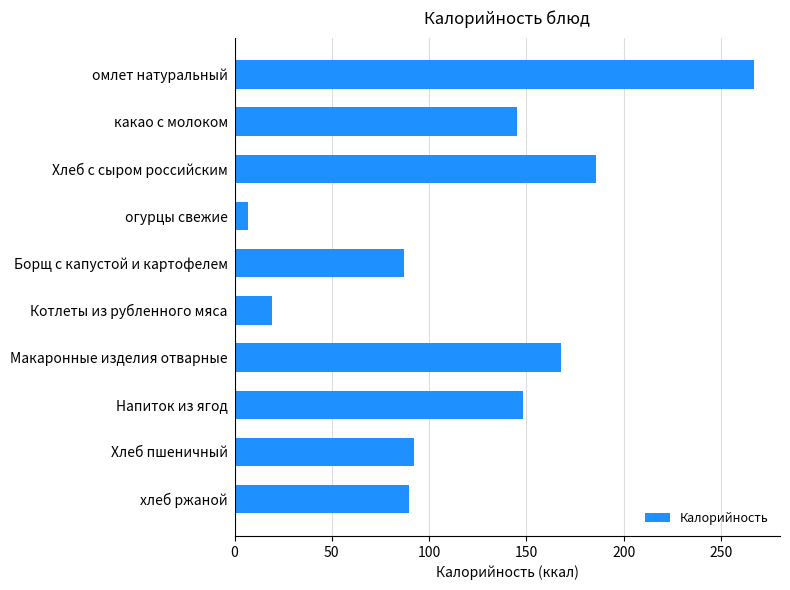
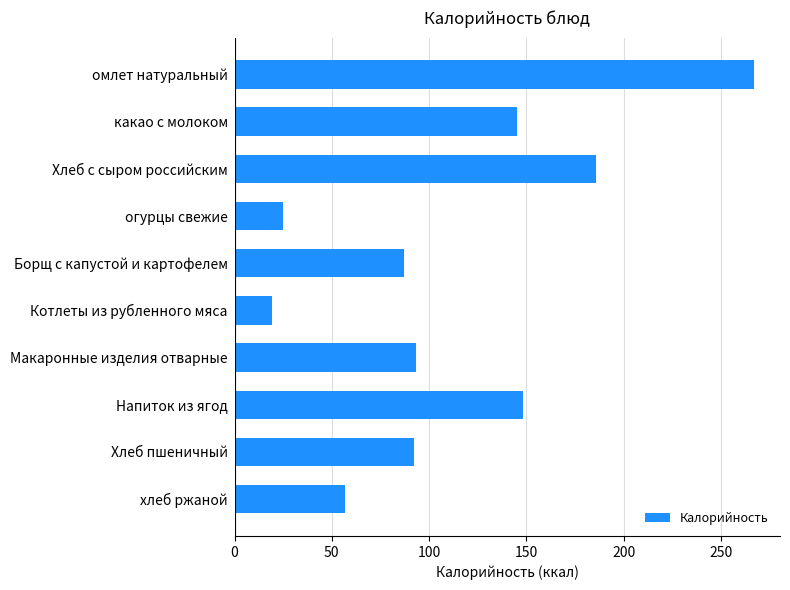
  {
    "омлет натуральный": 267,
    "какао с молоком": 145,
    "Хлеб с сыром российским": 186,
-   "огурцы свежие": 7,
+   "огурцы свежие": 25,
    "Борщ с капустой и картофелем": 87,
    "Котлеты из рубленного мяса": 19,
-   "Макаронные изделия отварные": 168,
+   "Макаронные изделия отварные": 93,
    "Напиток из ягод": 148,
    "Хлеб пшеничный": 92,
-   "хлеб ржаной": 90
+   "хлеб ржаной": 57
  }
